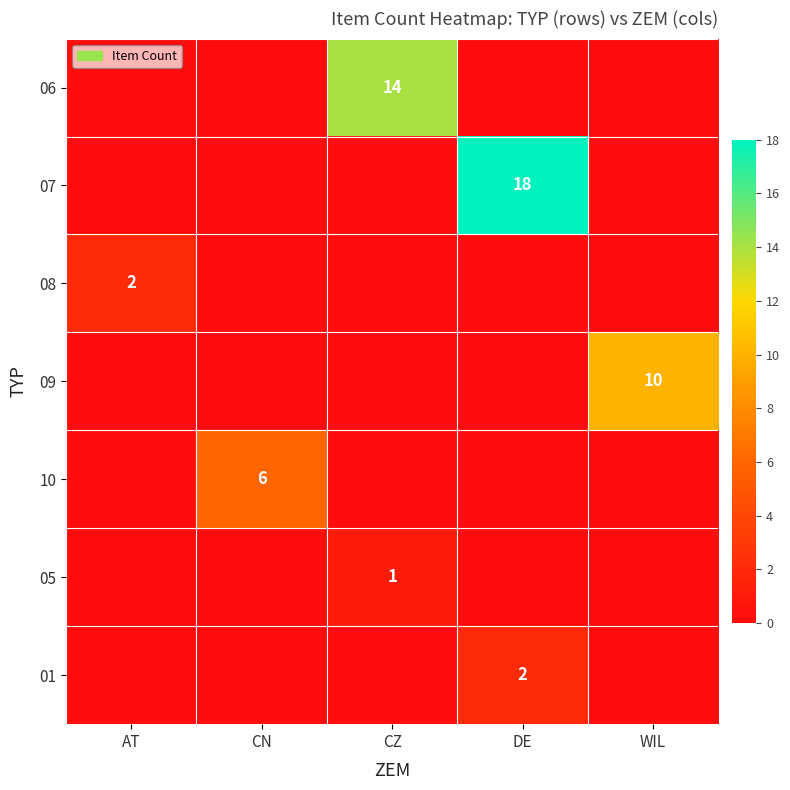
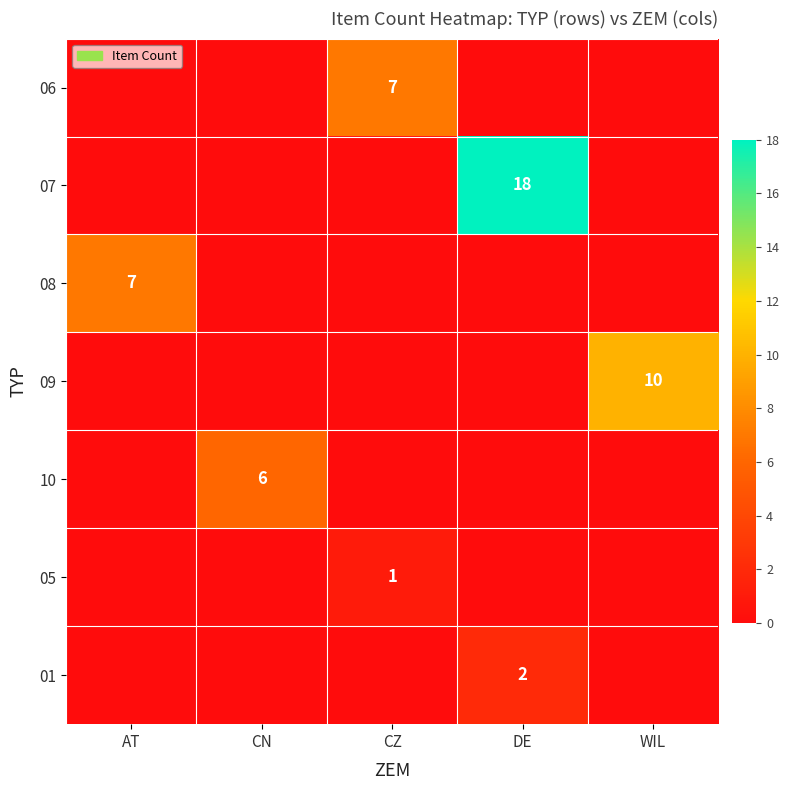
  {
    "06": {
-     "CZ": 14
+     "CZ": 7
    },
    "07": {
      "DE": 18
    },
    "08": {
-     "AT": 2
+     "AT": 7
    },
    "09": {
      "WIL": 10
    },
    "10": {
      "CN": 6
    },
    "05": {
      "CZ": 1
    },
    "01": {
      "DE": 2
    }
  }
